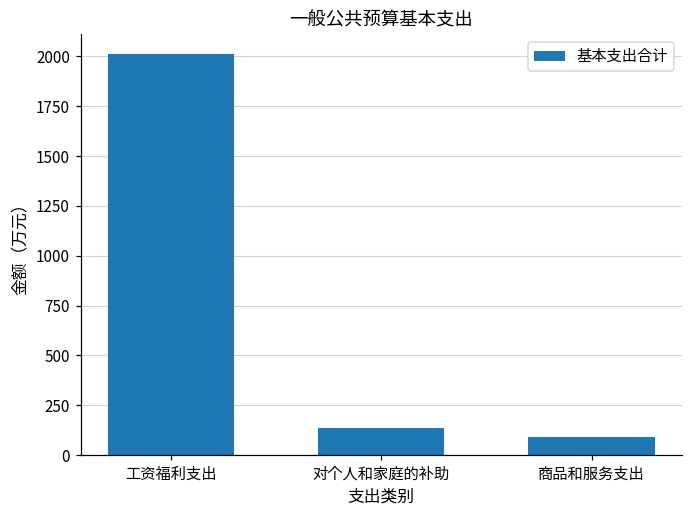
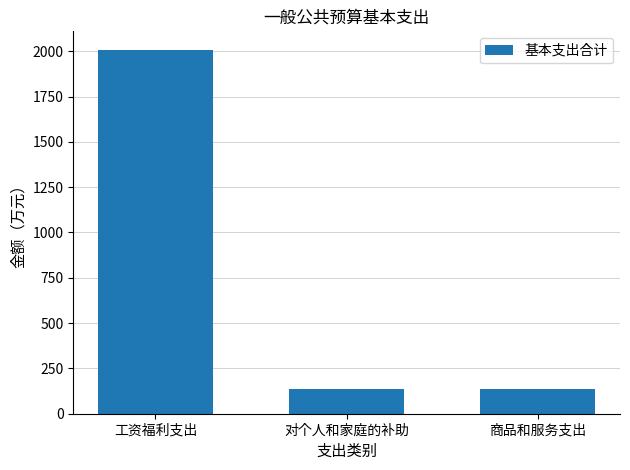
  {
    "工资福利支出": 2010,
    "对个人和家庭的补助": 140,
-   "商品和服务支出": 90
+   "商品和服务支出": 140
  }
